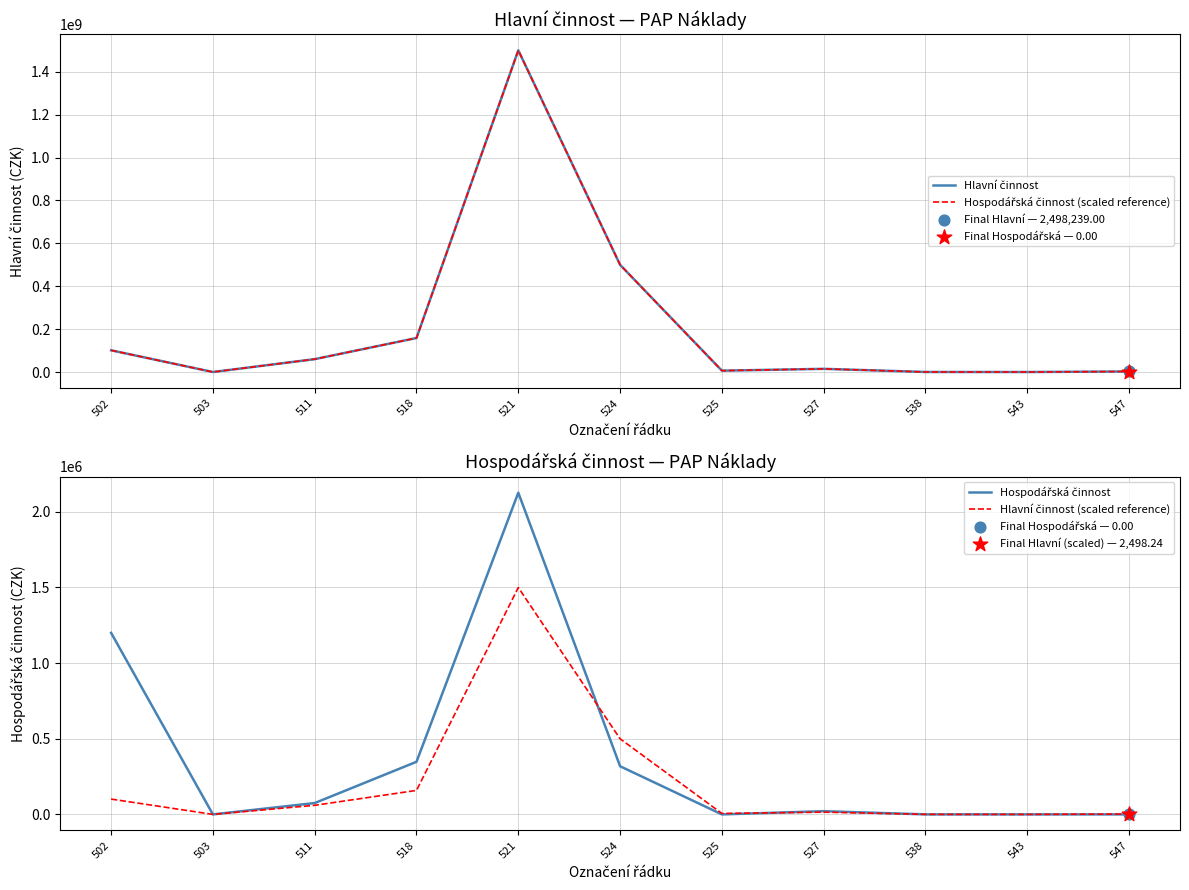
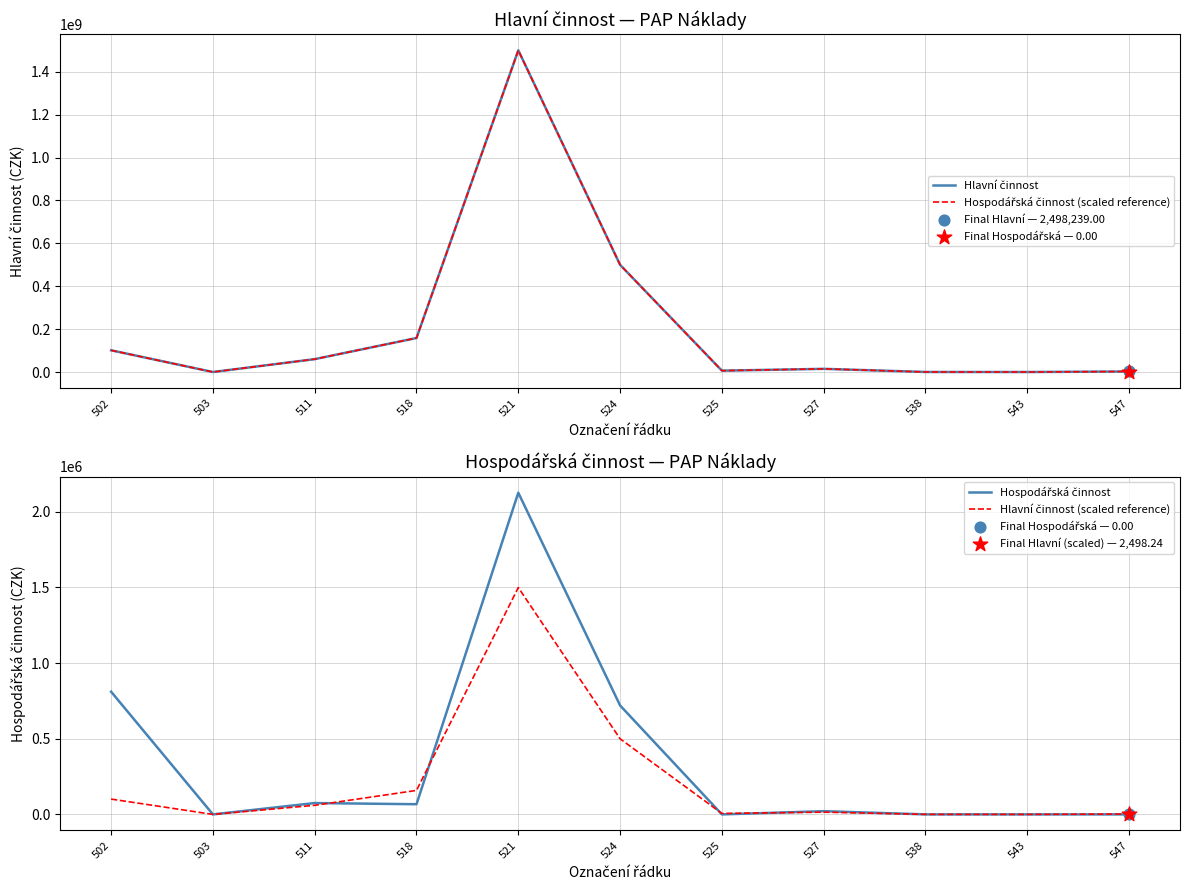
  {
    "Hospodářská činnost — PAP Náklady": {
      "Hospodářská činnost": {
-       "502": 1200000,
-       "518": 350000,
+       "502": 810000,
+       "518": 70000,
        "521": 2130000,
-       "524": 320000
+       "524": 720000
      }
    }
  }
